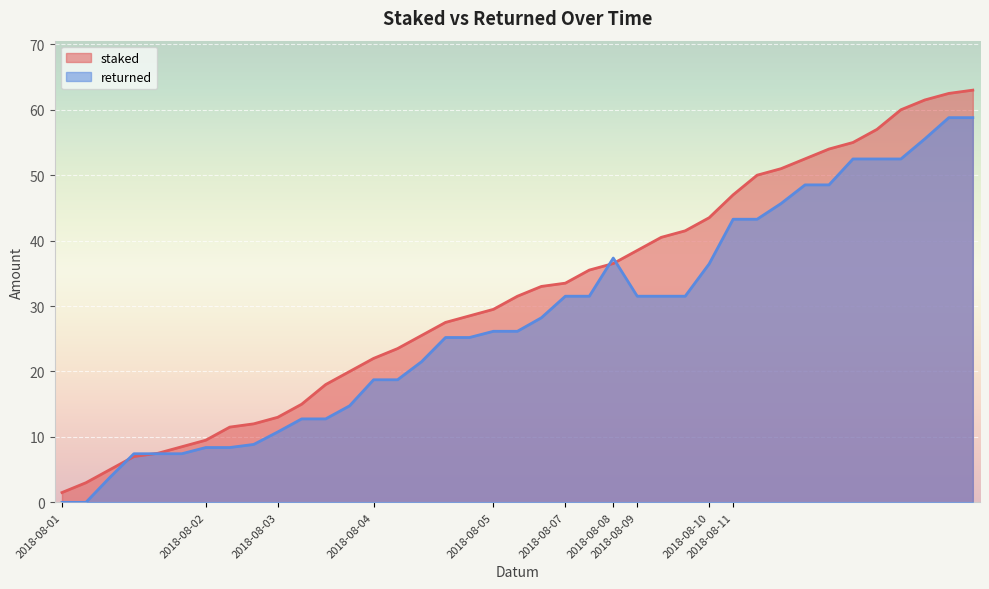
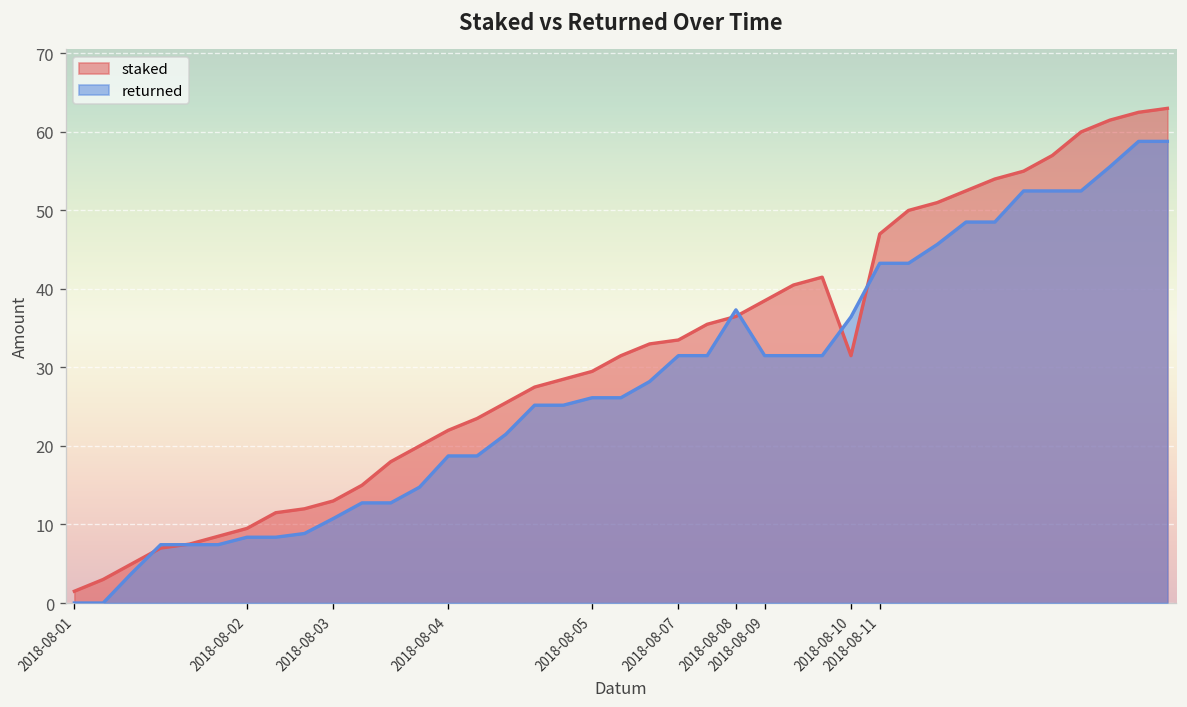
  {
    "staked": {
      "2018-08-08": 37,
-     "2018-08-10": 44
+     "2018-08-10": 32
    },
    "returned": {
      "2018-08-08": 37,
      "2018-08-10": 36
    }
  }
